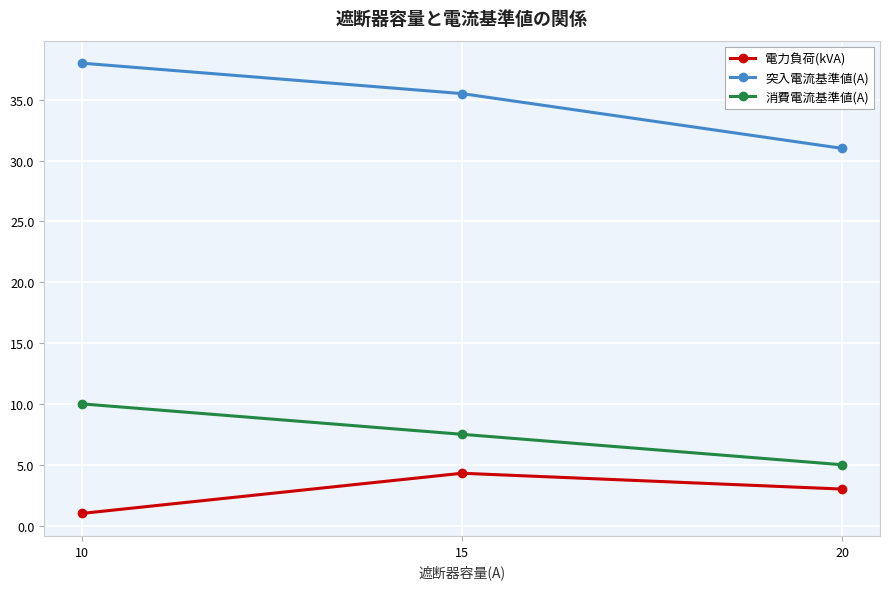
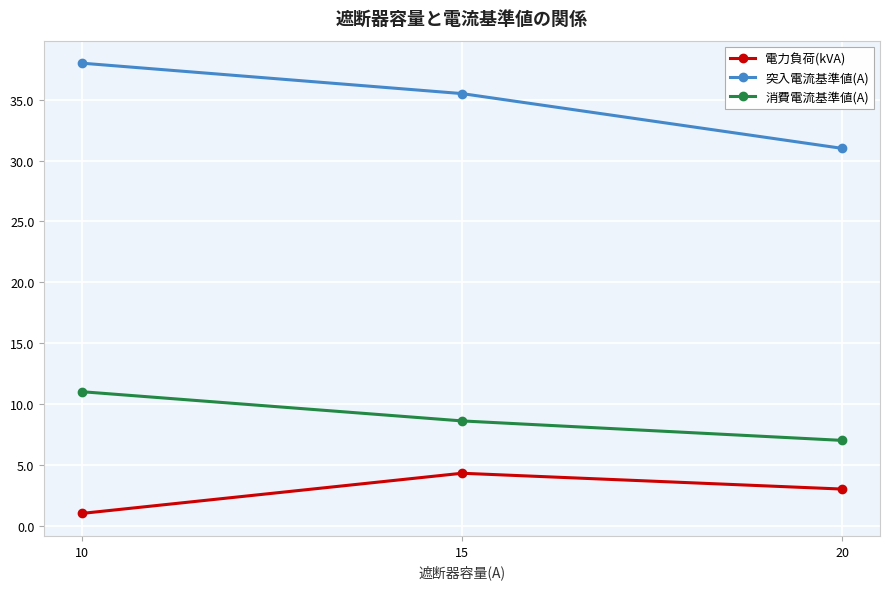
  {
    "電力負荷(kVA)": {
      "10": 1.0,
      "15": 4.3,
      "20": 3.0
    },
    "突入電流基準値(A)": {
      "10": 38.0,
      "15": 35.5,
      "20": 31.0
    },
    "消費電流基準値(A)": {
-     "10": 10,
-     "15": 7.5,
-     "20": 5
+     "10": 11,
+     "15": 8.6,
+     "20": 7
    }
  }
